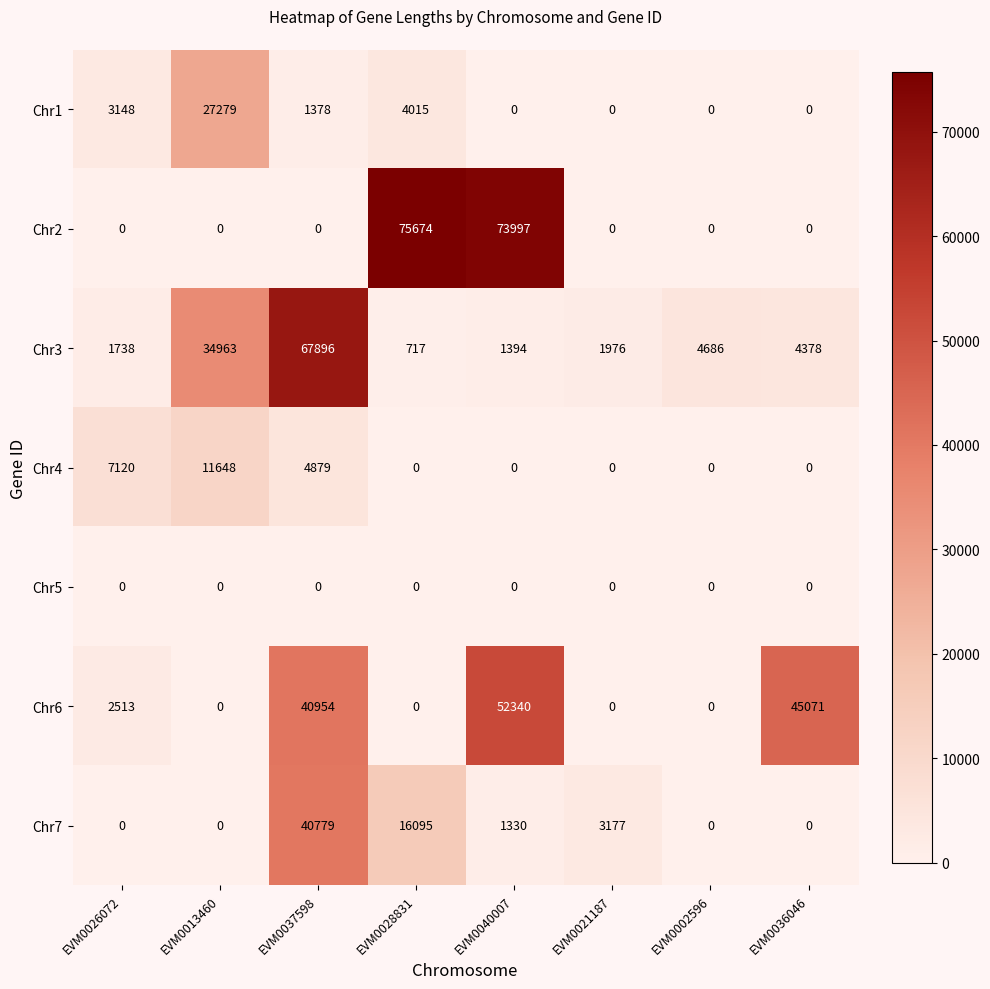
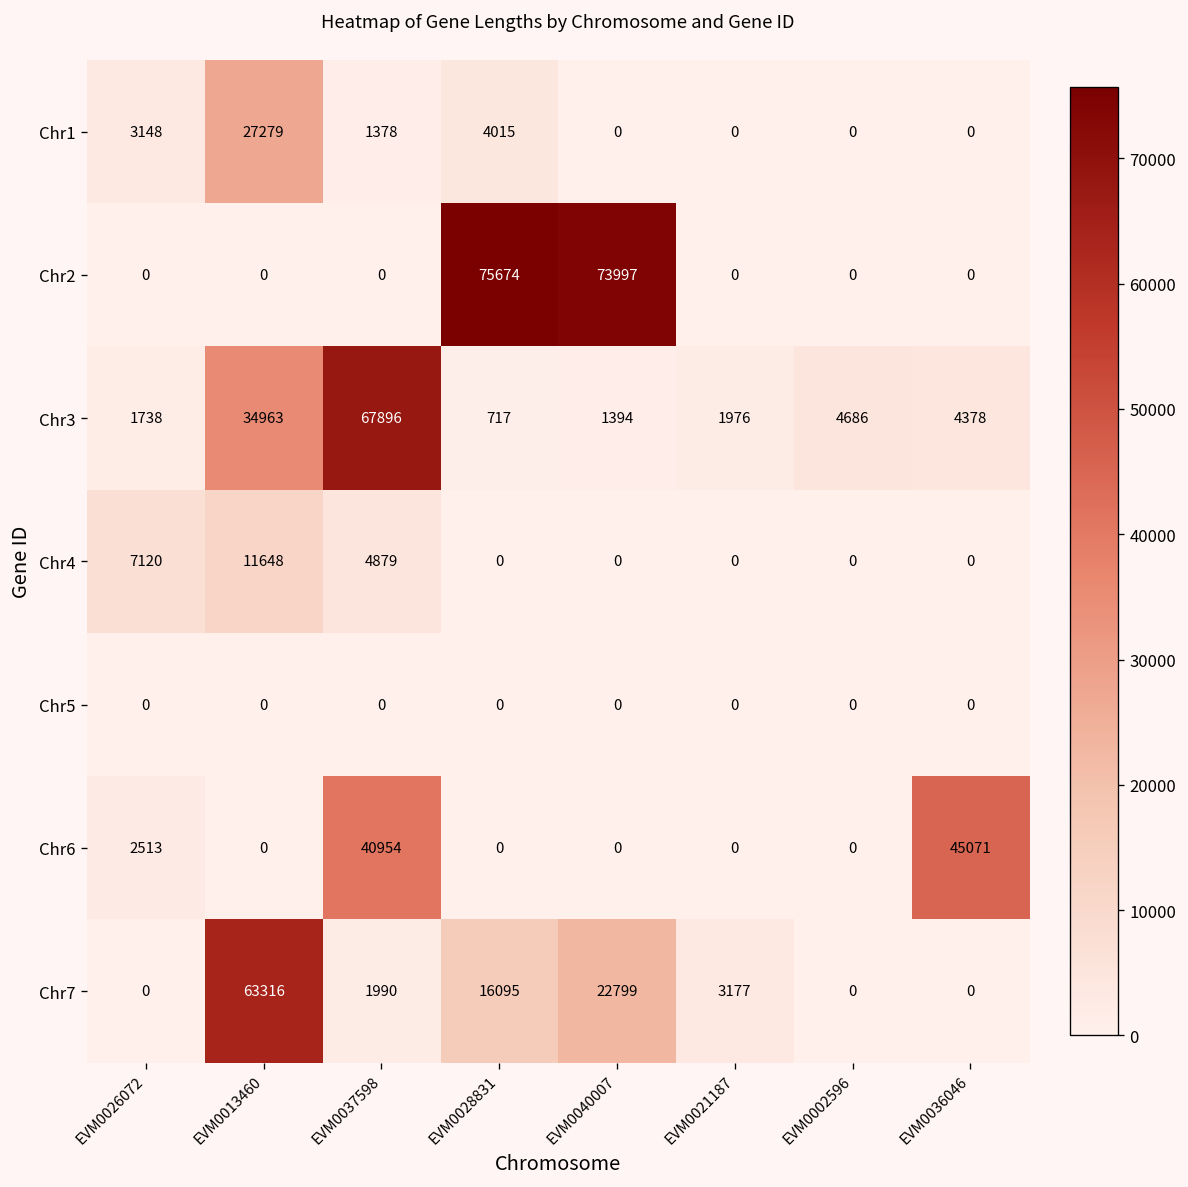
  {
    "Chr1": {
      "EVM0026072": 3148,
      "EVM0013460": 27279,
      "EVM0037598": 1378,
      "EVM0028831": 4015,
      "EVM0040007": 0,
      "EVM0021187": 0,
      "EVM0002596": 0,
      "EVM0036046": 0
    },
    "Chr2": {
      "EVM0026072": 0,
      "EVM0013460": 0,
      "EVM0037598": 0,
      "EVM0028831": 75674,
      "EVM0040007": 73997,
      "EVM0021187": 0,
      "EVM0002596": 0,
      "EVM0036046": 0
    },
    "Chr3": {
      "EVM0026072": 1738,
      "EVM0013460": 34963,
      "EVM0037598": 67896,
      "EVM0028831": 717,
      "EVM0040007": 1394,
      "EVM0021187": 1976,
      "EVM0002596": 4686,
      "EVM0036046": 4378
    },
    "Chr4": {
      "EVM0026072": 7120,
      "EVM0013460": 11648,
      "EVM0037598": 4879,
      "EVM0028831": 0,
      "EVM0040007": 0,
      "EVM0021187": 0,
      "EVM0002596": 0,
      "EVM0036046": 0
    },
    "Chr5": {
      "EVM0026072": 0,
      "EVM0013460": 0,
      "EVM0037598": 0,
      "EVM0028831": 0,
      "EVM0040007": 0,
      "EVM0021187": 0,
      "EVM0002596": 0,
      "EVM0036046": 0
    },
    "Chr6": {
      "EVM0026072": 2513,
      "EVM0013460": 0,
      "EVM0037598": 40954,
      "EVM0028831": 0,
-     "EVM0040007": 52340,
+     "EVM0040007": 0,
      "EVM0021187": 0,
      "EVM0002596": 0,
      "EVM0036046": 45071
    },
    "Chr7": {
      "EVM0026072": 0,
-     "EVM0013460": 0,
-     "EVM0037598": 40779,
+     "EVM0013460": 63316,
+     "EVM0037598": 1990,
      "EVM0028831": 16095,
-     "EVM0040007": 1330,
+     "EVM0040007": 22799,
      "EVM0021187": 3177,
      "EVM0002596": 0,
      "EVM0036046": 0
    }
  }
